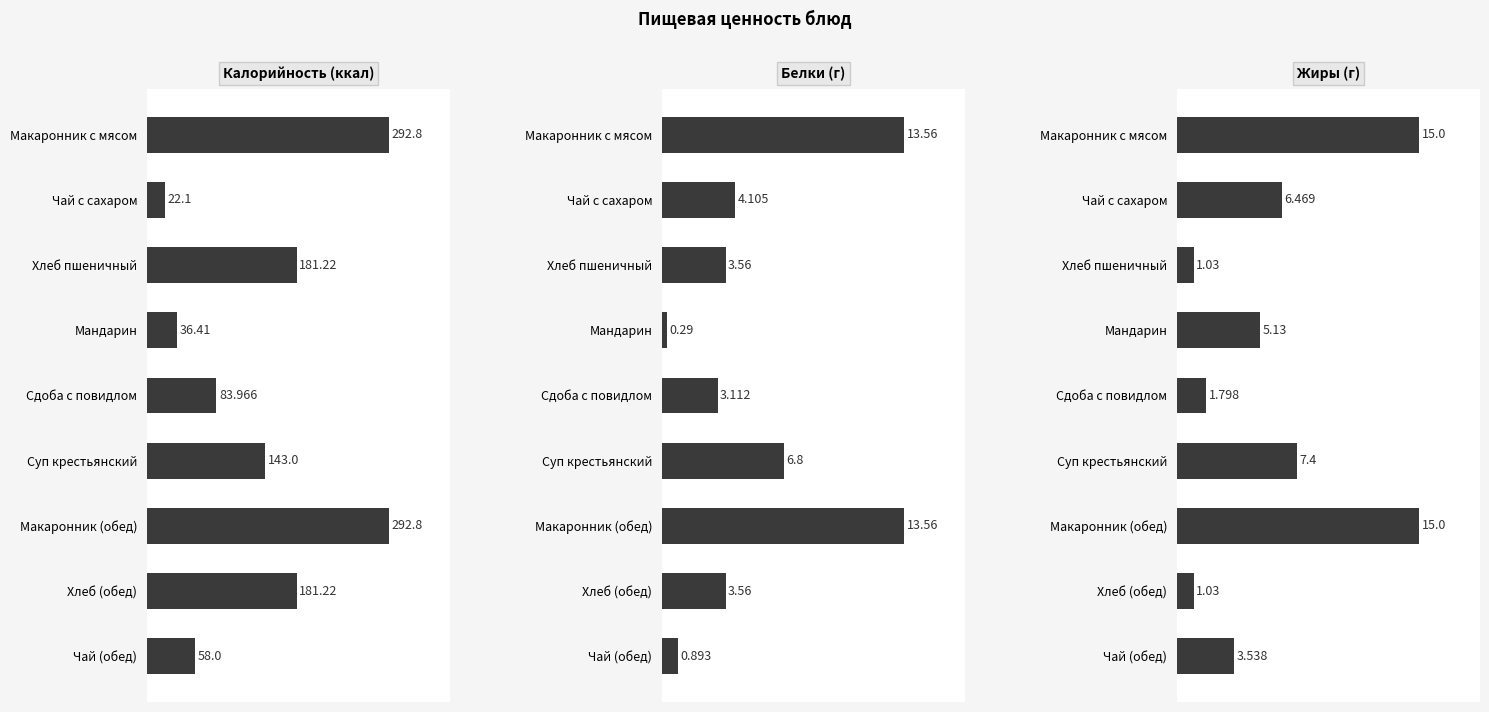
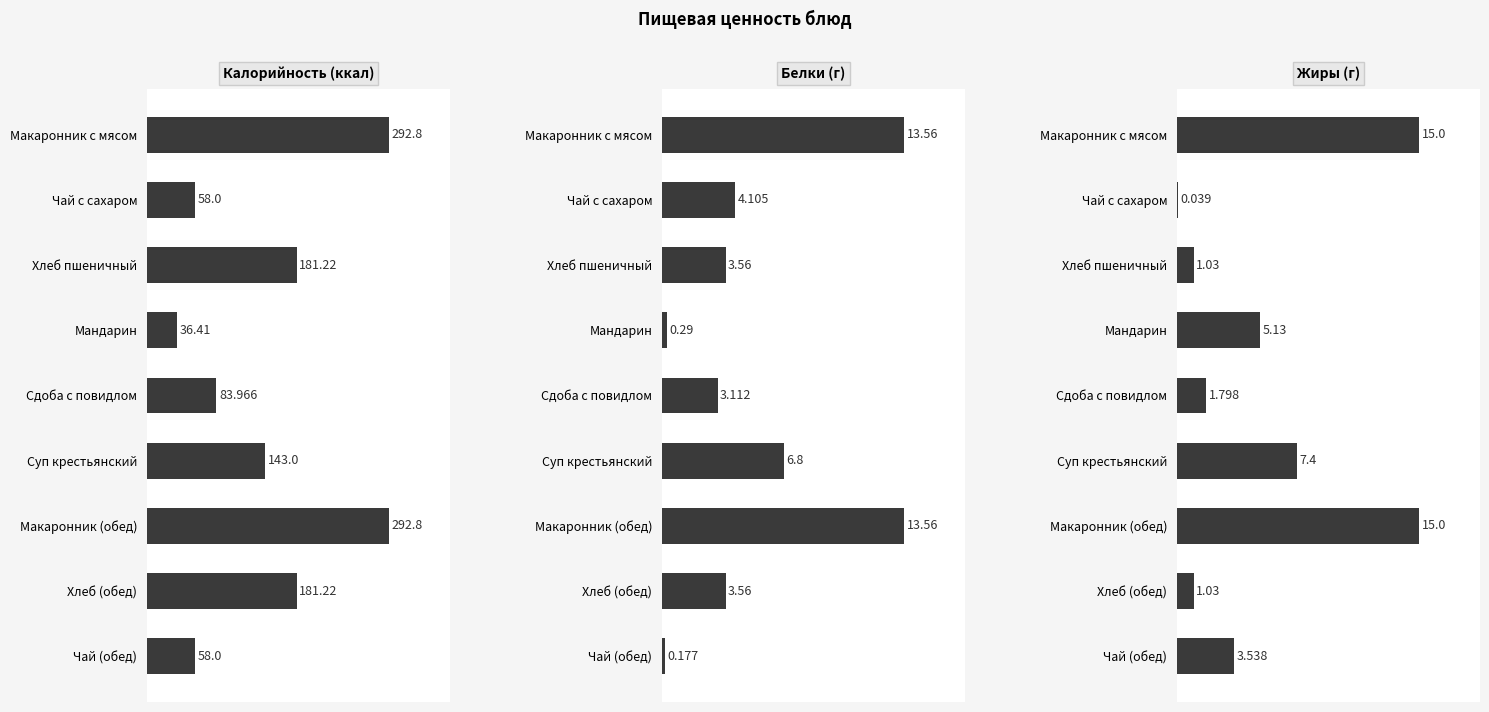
  {
    "Калорийность (ккал)": {
      "Макаронник с мясом": 292.8,
-     "Чай с сахаром": 22.1,
+     "Чай с сахаром": 58.0,
      "Хлеб пшеничный": 181.22,
      "Мандарин": 36.41,
      "Сдоба с повидлом": 83.966,
      "Суп крестьянский": 143.0,
      "Макаронник (обед)": 292.8,
      "Хлеб (обед)": 181.22,
      "Чай (обед)": 58.0
    },
    "Белки (г)": {
      "Макаронник с мясом": 13.56,
      "Чай с сахаром": 4.105,
      "Хлеб пшеничный": 3.56,
      "Мандарин": 0.29,
      "Сдоба с повидлом": 3.112,
      "Суп крестьянский": 6.8,
      "Макаронник (обед)": 13.56,
      "Хлеб (обед)": 3.56,
-     "Чай (обед)": 0.893
+     "Чай (обед)": 0.177
    },
    "Жиры (г)": {
      "Макаронник с мясом": 15.0,
-     "Чай с сахаром": 6.469,
+     "Чай с сахаром": 0.039,
      "Хлеб пшеничный": 1.03,
      "Мандарин": 5.13,
      "Сдоба с повидлом": 1.798,
      "Суп крестьянский": 7.4,
      "Макаронник (обед)": 15.0,
      "Хлеб (обед)": 1.03,
      "Чай (обед)": 3.538
    }
  }
